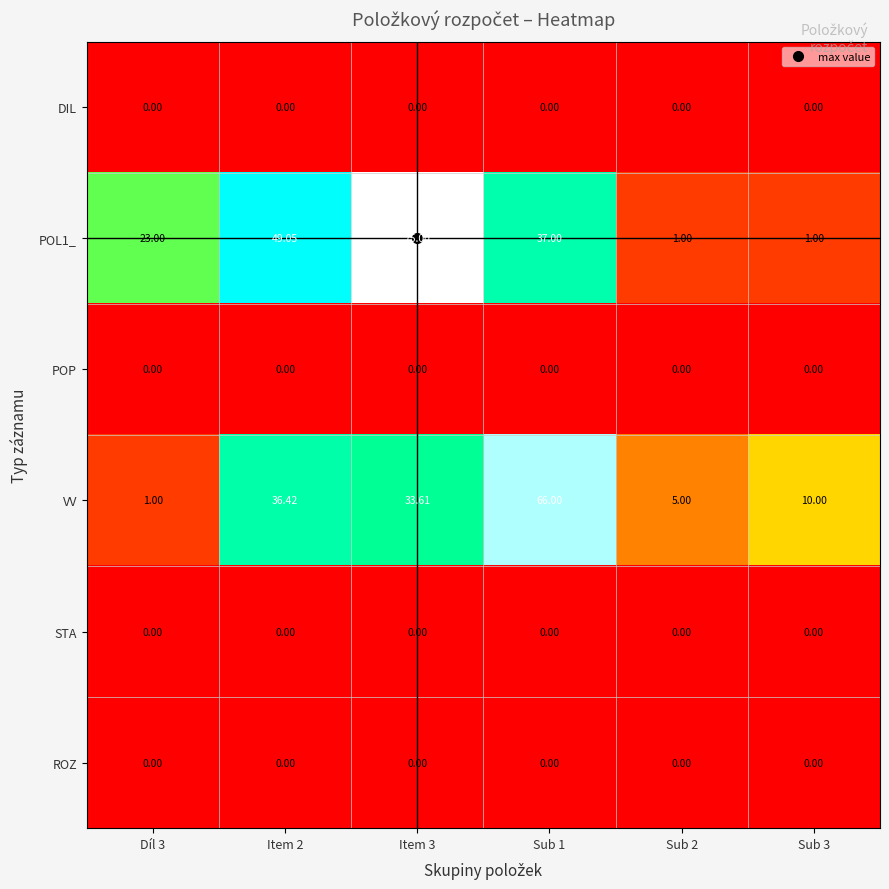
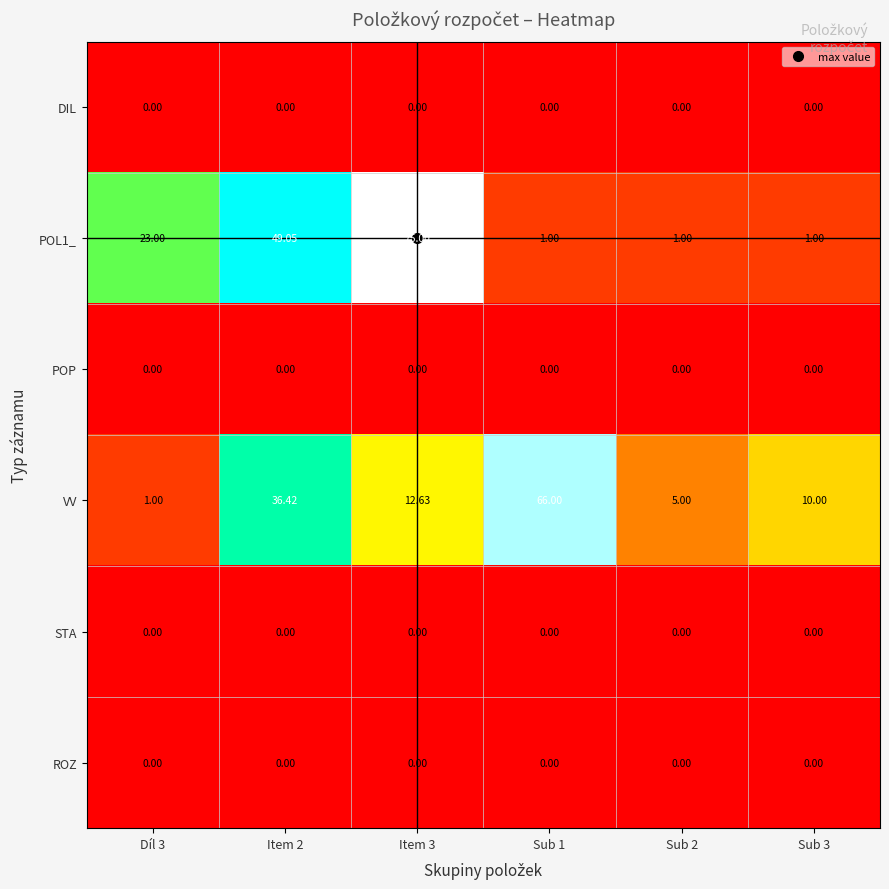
  {
    "DIL": {
      "Díl 3": 0.00,
      "Item 2": 0.00,
      "Item 3": 0.00,
      "Sub 1": 0.00,
      "Sub 2": 0.00,
      "Sub 3": 0.00
    },
    "POL1_": {
      "Díl 3": 23.00,
      "Item 2": 49.05,
-     "Sub 1": 37.00,
+     "Sub 1": 1.00,
      "Sub 2": 1.00,
      "Sub 3": 1.00
    },
    "POP": {
      "Díl 3": 0.00,
      "Item 2": 0.00,
      "Item 3": 0.00,
      "Sub 1": 0.00,
      "Sub 2": 0.00,
      "Sub 3": 0.00
    },
    "VV": {
      "Díl 3": 1.00,
      "Item 2": 36.42,
-     "Item 3": 33.61,
+     "Item 3": 12.63,
      "Sub 1": 66.00,
      "Sub 2": 5.00,
      "Sub 3": 10.00
    },
    "STA": {
      "Díl 3": 0.00,
      "Item 2": 0.00,
      "Item 3": 0.00,
      "Sub 1": 0.00,
      "Sub 2": 0.00,
      "Sub 3": 0.00
    },
    "ROZ": {
      "Díl 3": 0.00,
      "Item 2": 0.00,
      "Item 3": 0.00,
      "Sub 1": 0.00,
      "Sub 2": 0.00,
      "Sub 3": 0.00
    }
  }
